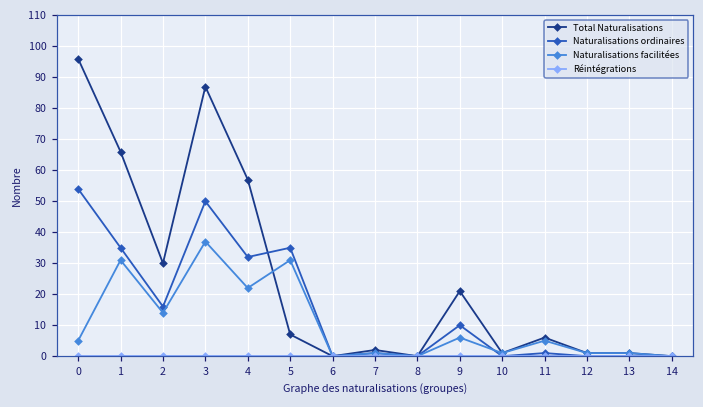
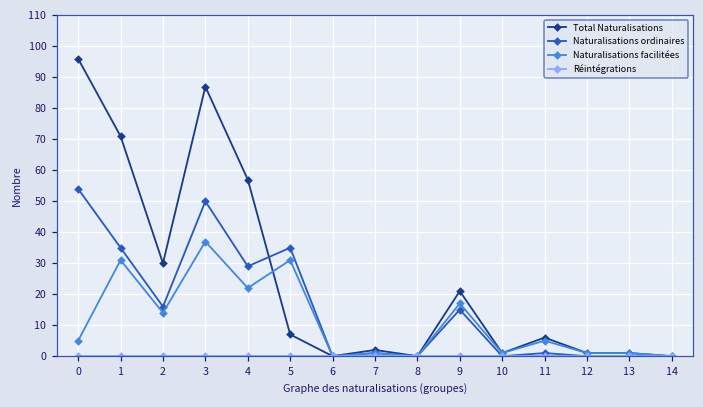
  {
    "Total Naturalisations": {
      "0": 96,
-     "1": 66,
+     "1": 71,
      "2": 30,
      "3": 87,
      "4": 57,
      "5": 7,
      "7": 2,
      "9": 21,
      "11": 6
    },
    "Naturalisations ordinaires": {
      "0": 54,
      "1": 35,
      "2": 16,
      "3": 50,
-     "4": 32,
+     "4": 29,
      "5": 35,
-     "9": 10,
+     "9": 15,
      "11": 1
    },
    "Naturalisations facilitées": {
      "0": 5,
      "1": 31,
      "2": 14,
      "3": 37,
      "4": 22,
      "5": 31,
-     "9": 6,
+     "9": 17,
      "11": 5
    },
    "Réintégrations": {
      "0": 0,
      "1": 0,
      "2": 0,
      "3": 0,
      "4": 0,
      "5": 0,
      "7": 0,
      "9": 0,
      "11": 0
    }
  }
